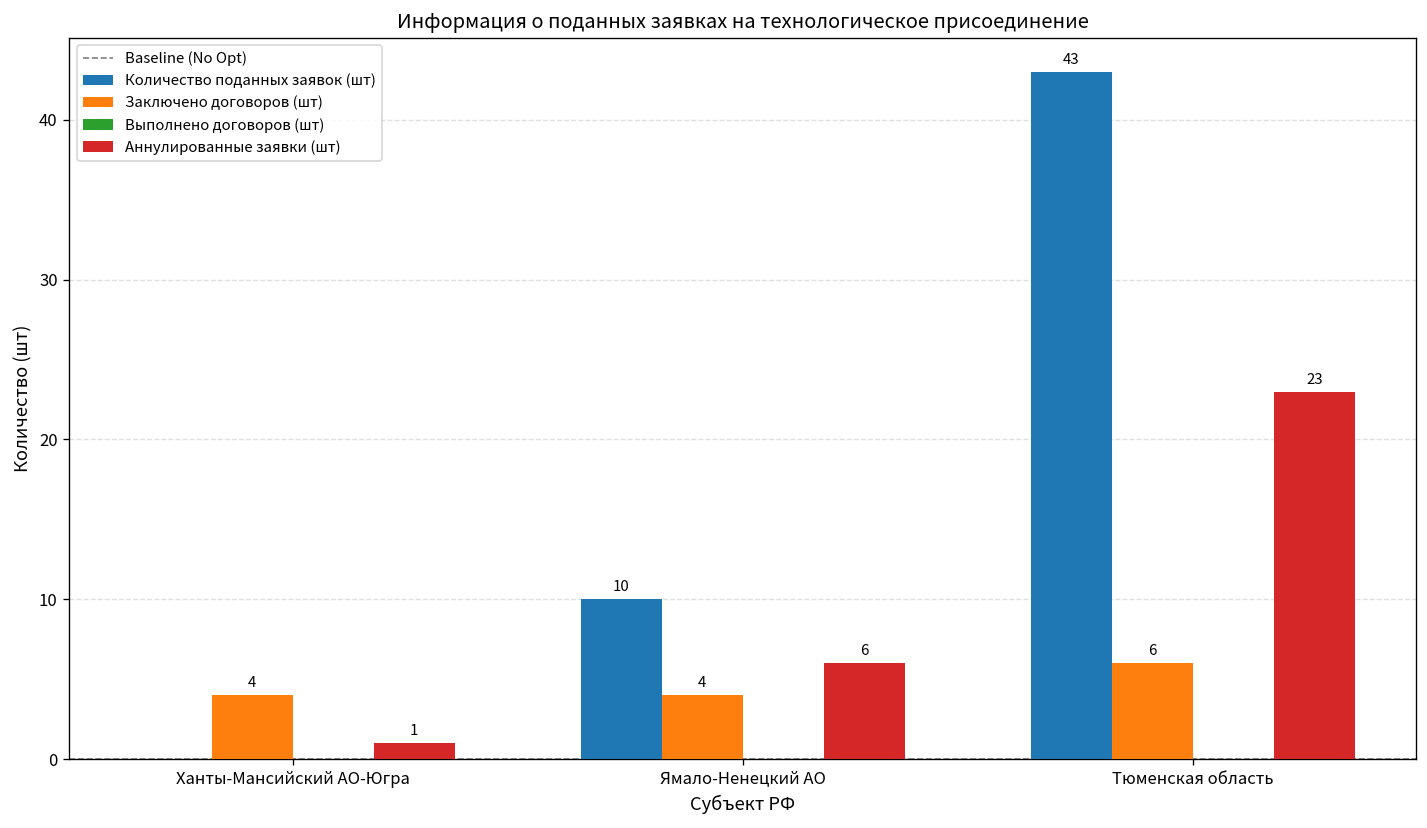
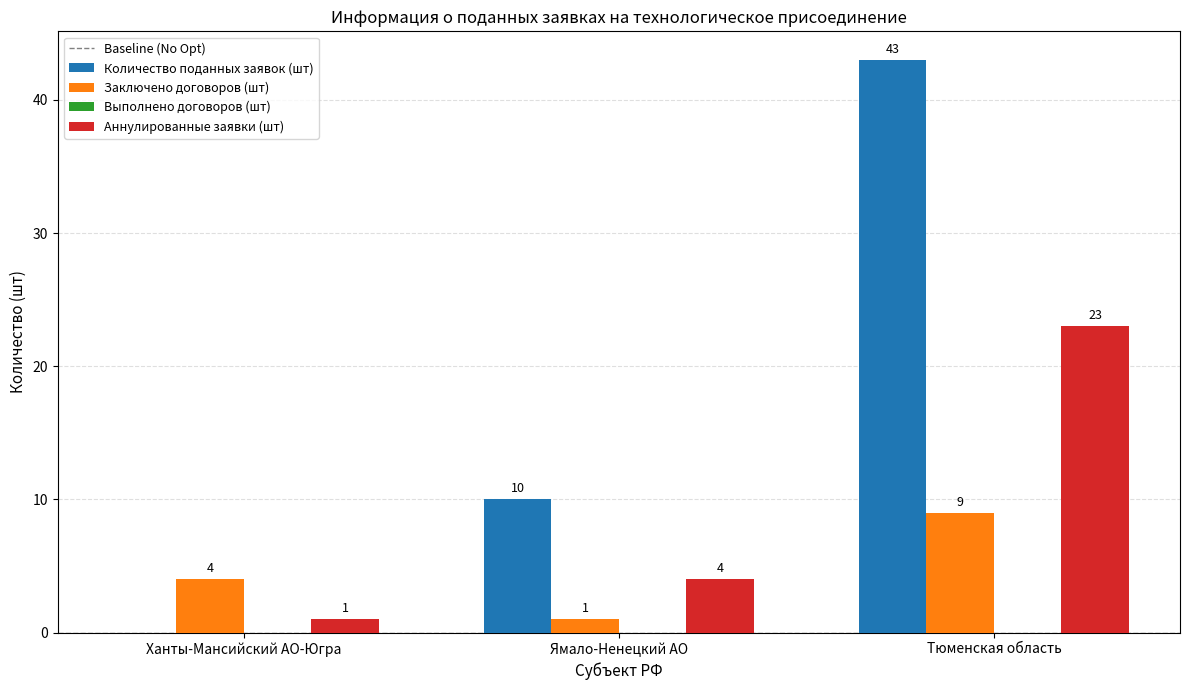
  {
    "Количество поданных заявок (шт)": {
      "Ямало-Ненецкий АО": 10,
      "Тюменская область": 43
    },
    "Заключено договоров (шт)": {
      "Ханты-Мансийский АО-Югра": 4,
-     "Ямало-Ненецкий АО": 4,
-     "Тюменская область": 6
+     "Ямало-Ненецкий АО": 1,
+     "Тюменская область": 9
    },
    "Выполнено договоров (шт)": {
      "Ханты-Мансийский АО-Югра": 0.0,
      "Ямало-Ненецкий АО": 0.0,
      "Тюменская область": 0.0
    },
    "Аннулированные заявки (шт)": {
      "Ханты-Мансийский АО-Югра": 1,
-     "Ямало-Ненецкий АО": 6,
+     "Ямало-Ненецкий АО": 4,
      "Тюменская область": 23
    }
  }
